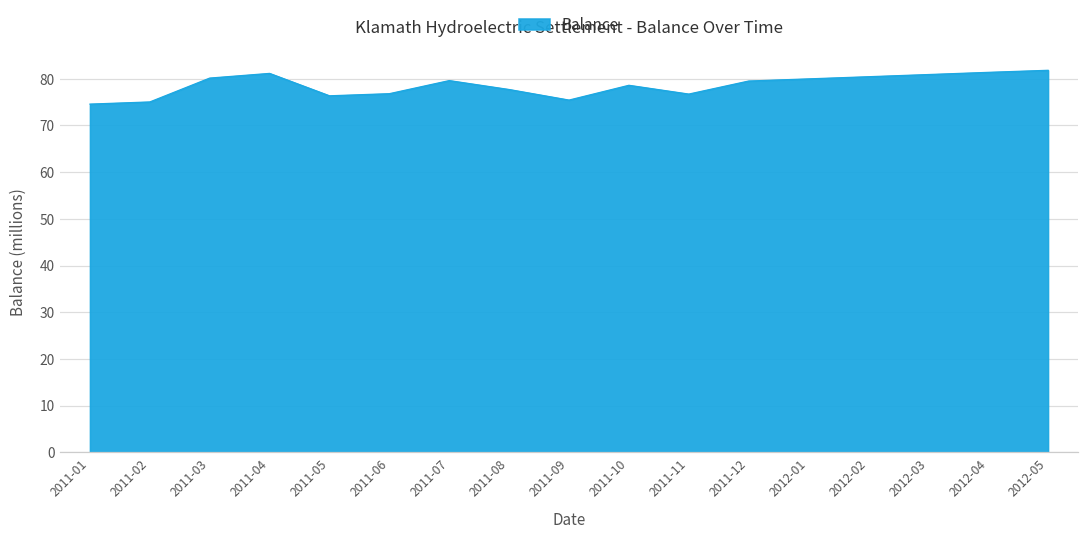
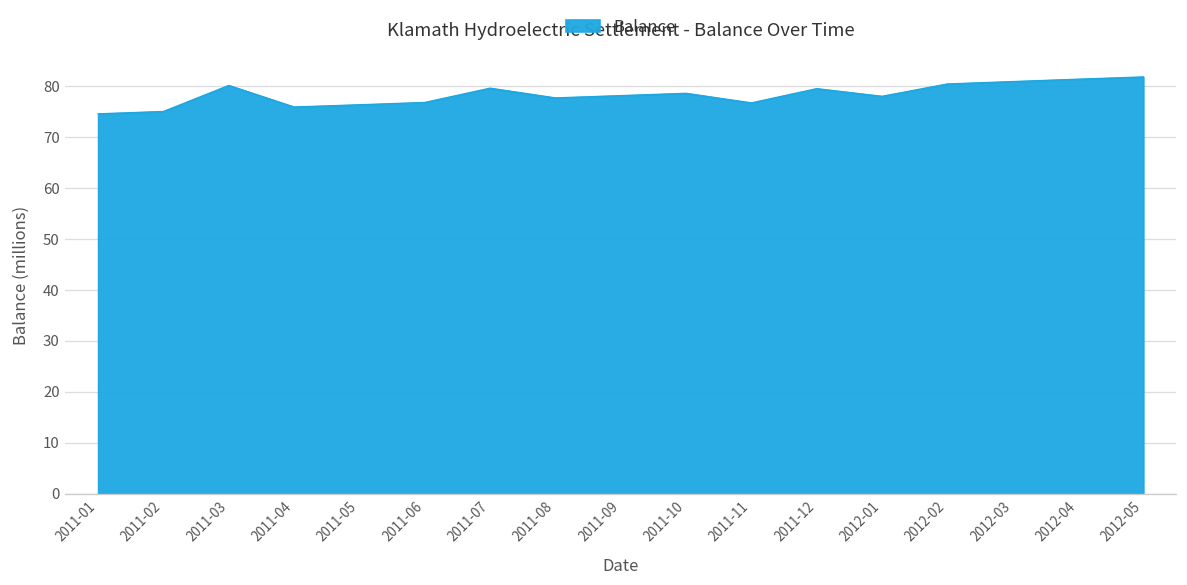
  {
    "2011-01": 75,
    "2011-02": 75,
    "2011-03": 80,
-   "2011-04": 81,
+   "2011-04": 76,
    "2011-05": 76,
    "2011-06": 77,
    "2011-07": 80,
    "2011-08": 78,
-   "2011-09": 75,
+   "2011-09": 78,
    "2011-10": 79,
    "2011-11": 77,
    "2011-12": 80,
-   "2012-01": 80,
+   "2012-01": 78,
    "2012-02": 80,
    "2012-03": 81,
    "2012-04": 81,
    "2012-05": 82
  }
